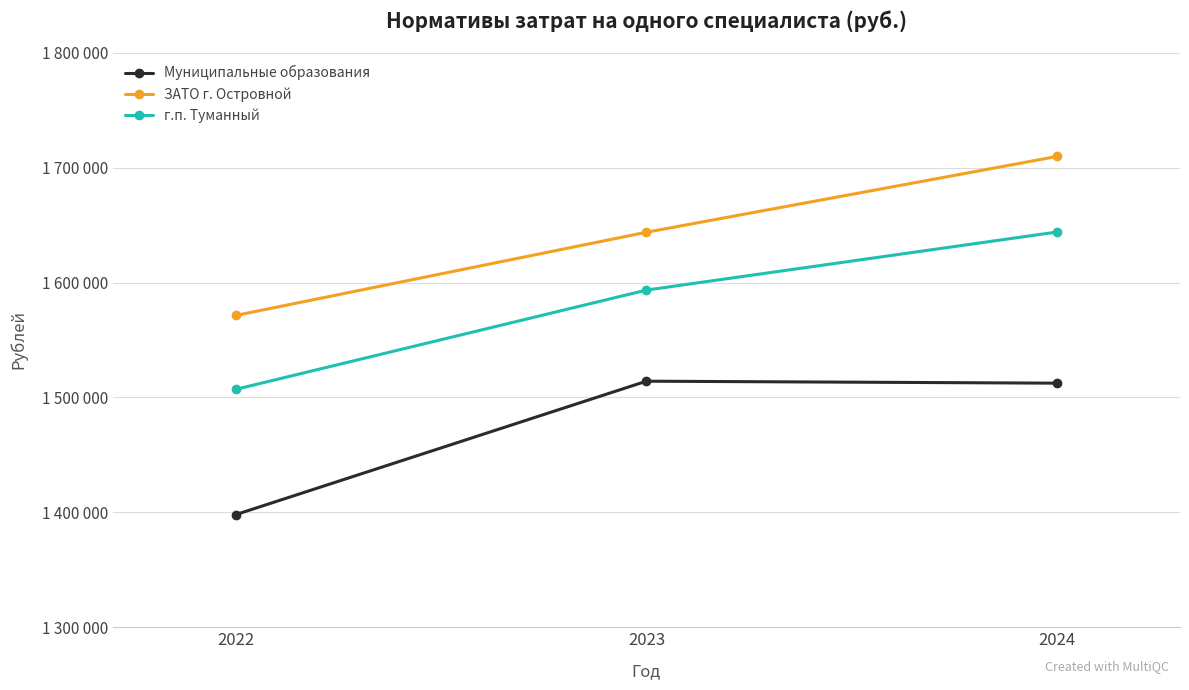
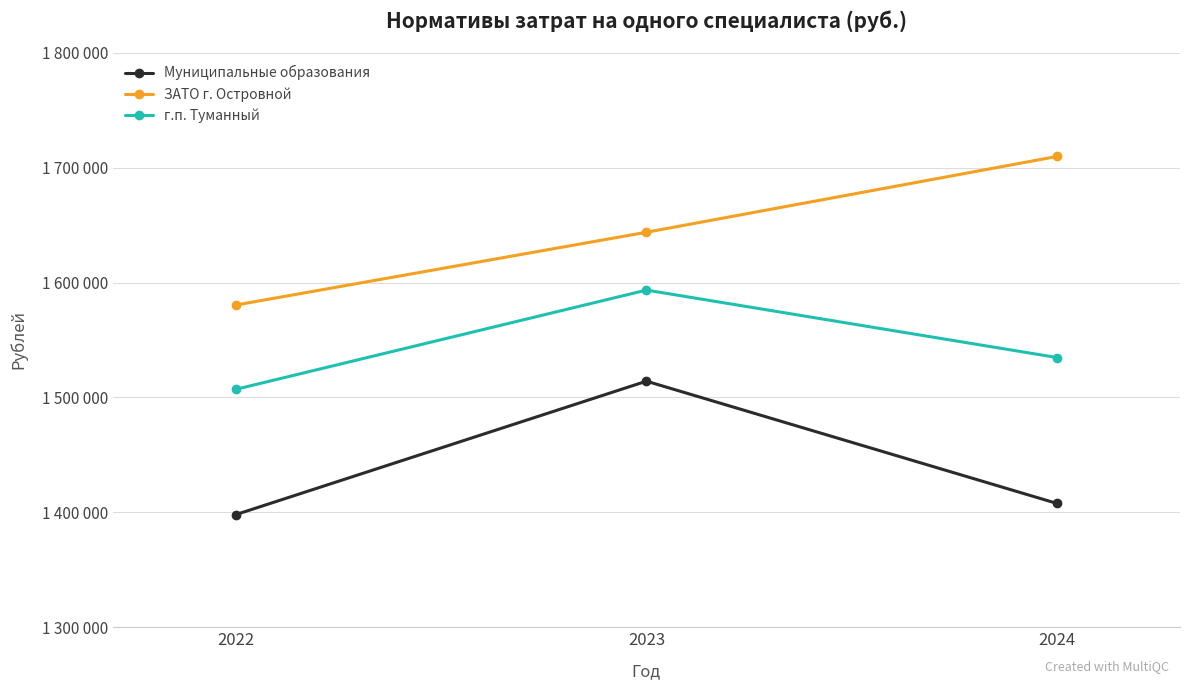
  {
    "Муниципальные образования": {
      "2022": 1398000,
      "2023": 1514000,
-     "2024": 1512000
+     "2024": 1408000
    },
    "ЗАТО г. Островной": {
-     "2022": 1571000,
+     "2022": 1580000,
      "2023": 1644000,
      "2024": 1710000
    },
    "г.п. Туманный": {
      "2022": 1507000,
      "2023": 1593000,
-     "2024": 1644000
+     "2024": 1535000
    }
  }
